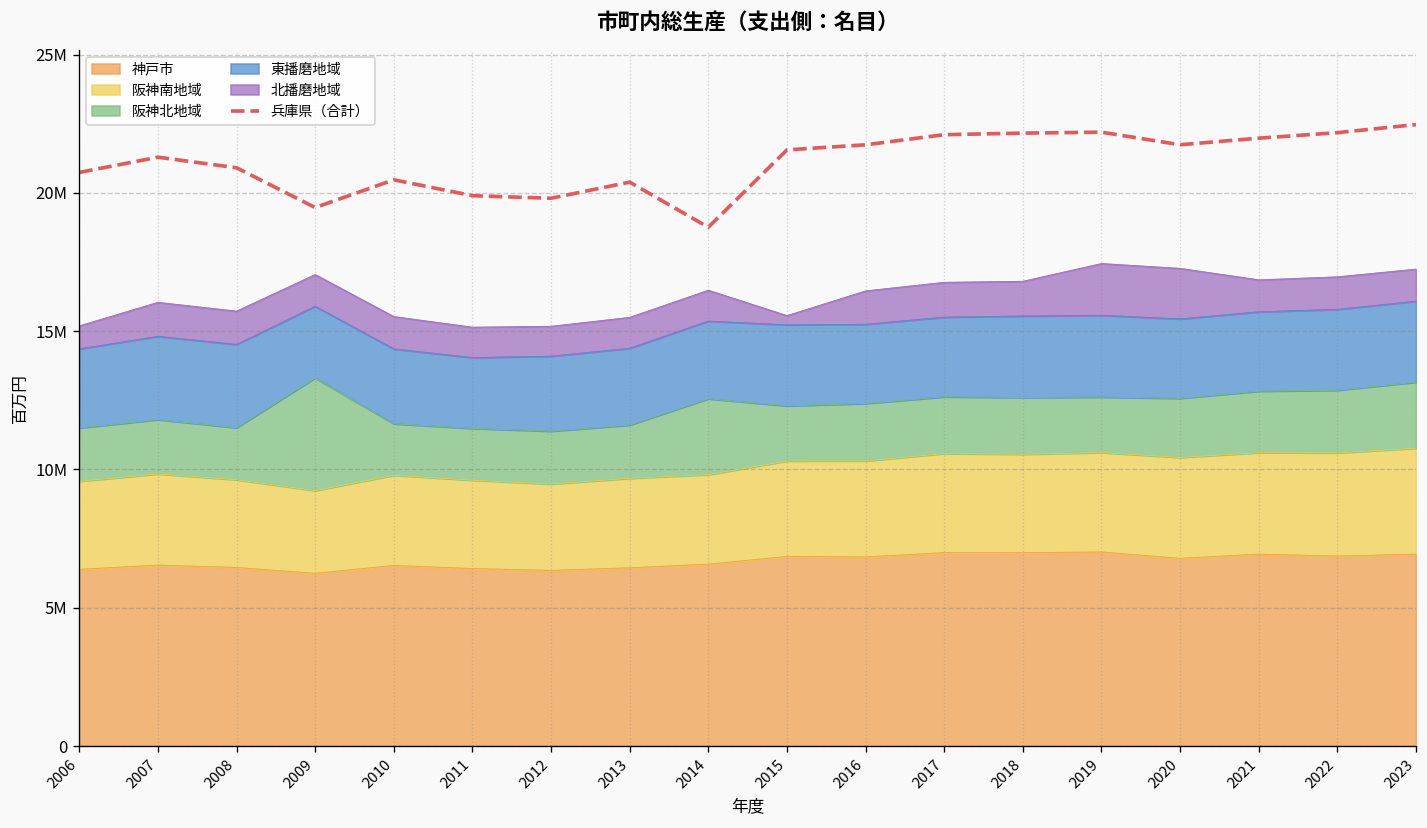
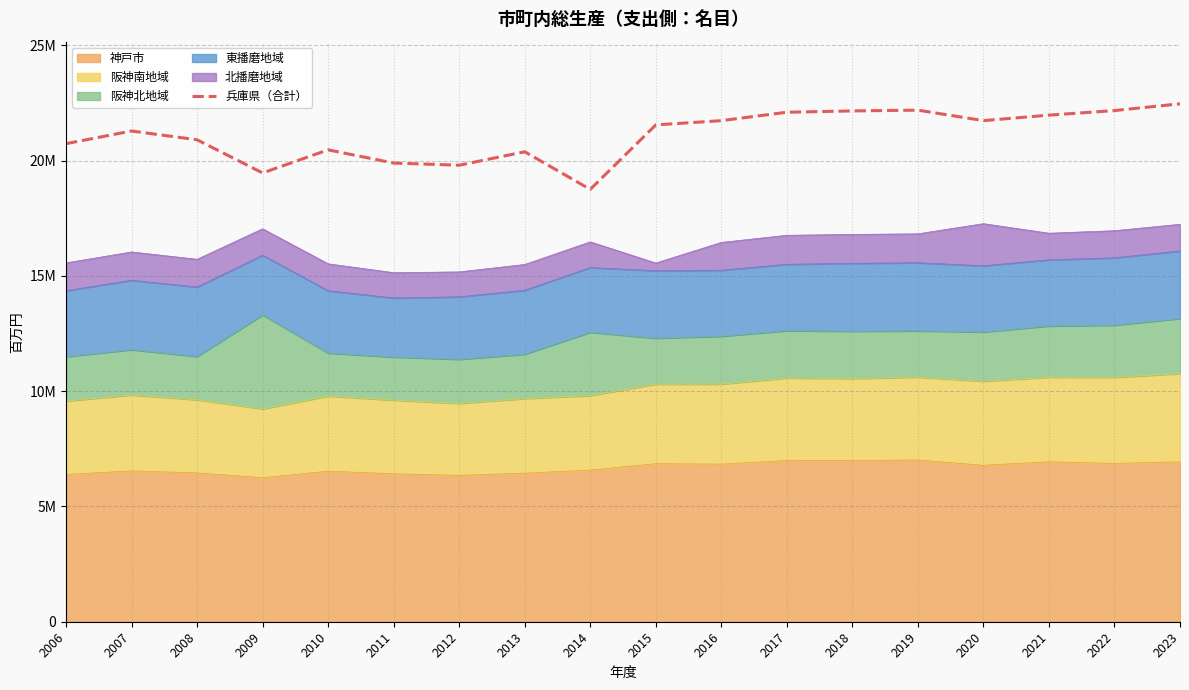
  {
    "阪神北地域": {
      "2006": 1900000,
      "2007": 2000000,
      "2008": 1900000,
      "2009": 4100000,
      "2010": 1900000,
      "2011": 1900000,
      "2012": 1900000,
      "2013": 1900000,
      "2014": 2700000,
      "2015": 2000000,
      "2016": 2100000,
      "2017": 2100000,
      "2018": 2100000,
      "2019": 2000000,
      "2020": 2100000,
      "2021": 2200000,
      "2022": 2300000,
      "2023": 2400000
    },
    "東播磨地域": {
      "2006": 2900000,
      "2007": 3000000,
      "2008": 3000000,
      "2009": 2600000,
      "2010": 2700000,
      "2011": 2600000,
      "2012": 2700000,
      "2013": 2800000,
      "2014": 2800000,
      "2015": 2900000,
      "2016": 2900000,
      "2017": 2900000,
      "2018": 2900000,
      "2019": 3000000,
      "2020": 2900000,
      "2021": 2900000,
      "2022": 2900000,
      "2023": 2900000
    },
    "北播磨地域": {
-     "2006": 800000,
+     "2006": 1200000,
      "2007": 1200000,
      "2008": 1200000,
      "2009": 1100000,
      "2010": 1200000,
      "2011": 1100000,
      "2012": 1100000,
      "2013": 1100000,
      "2014": 1100000,
      "2015": 300000,
      "2016": 1200000,
      "2017": 1300000,
      "2018": 1300000,
-     "2019": 1900000,
+     "2019": 1300000,
      "2020": 1800000,
      "2021": 1200000,
      "2022": 1200000,
      "2023": 1200000
    },
    "兵庫県（合計）": {
      "2006": 20700000,
      "2007": 21300000,
      "2008": 20900000,
      "2009": 19500000,
      "2010": 20500000,
      "2011": 19900000,
      "2012": 19800000,
      "2013": 20400000,
      "2014": 18800000,
      "2015": 21600000,
      "2016": 21700000,
      "2017": 22100000,
      "2018": 22200000,
      "2019": 22200000,
      "2020": 21700000,
      "2021": 22000000,
      "2022": 22200000,
      "2023": 22500000
    }
  }
